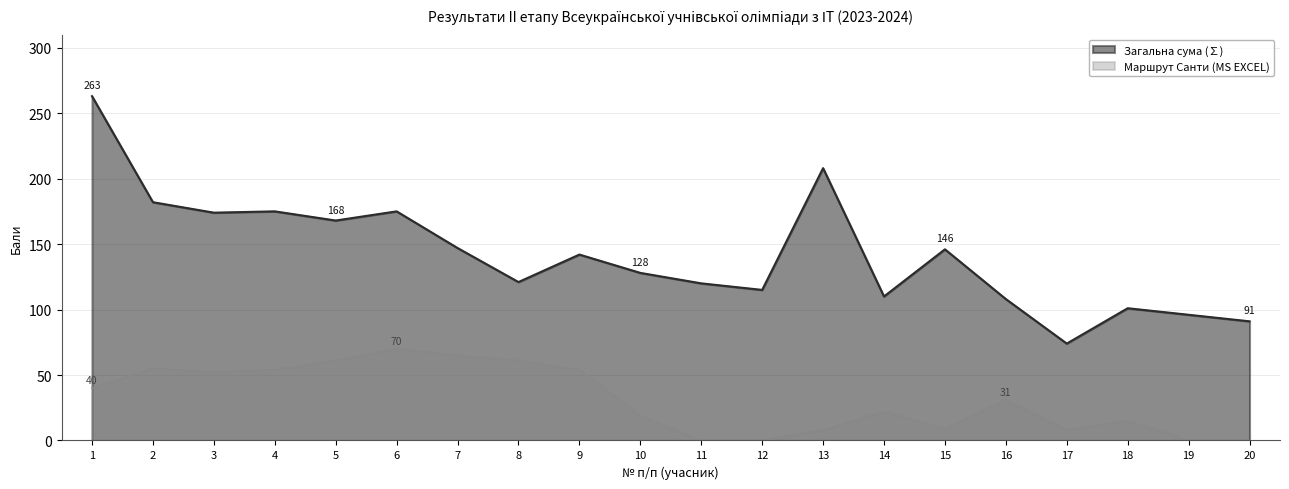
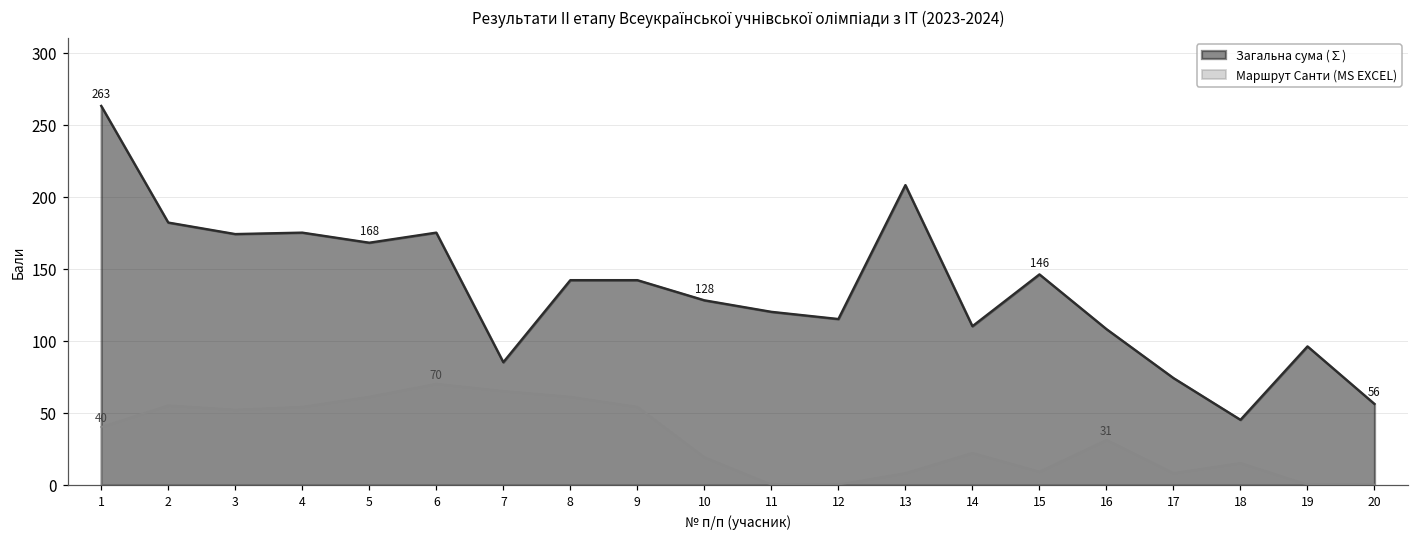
  {
    "Загальна сума (∑)": {
      "1": 263,
      "5": 168,
-     "7": 147,
-     "8": 121,
+     "7": 85,
+     "8": 142,
      "10": 128,
      "15": 146,
-     "18": 101,
-     "20": 91
+     "18": 45,
+     "20": 56
    },
    "Маршрут Санти (MS EXCEL)": {
      "1": 40,
      "6": 70,
      "16": 31
    }
  }
